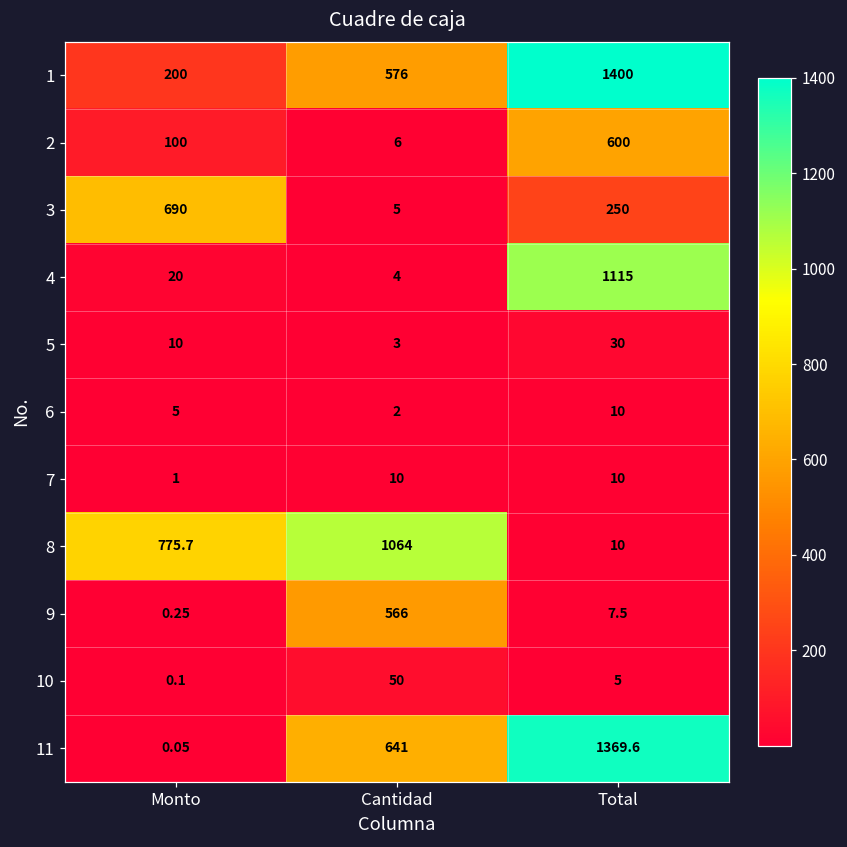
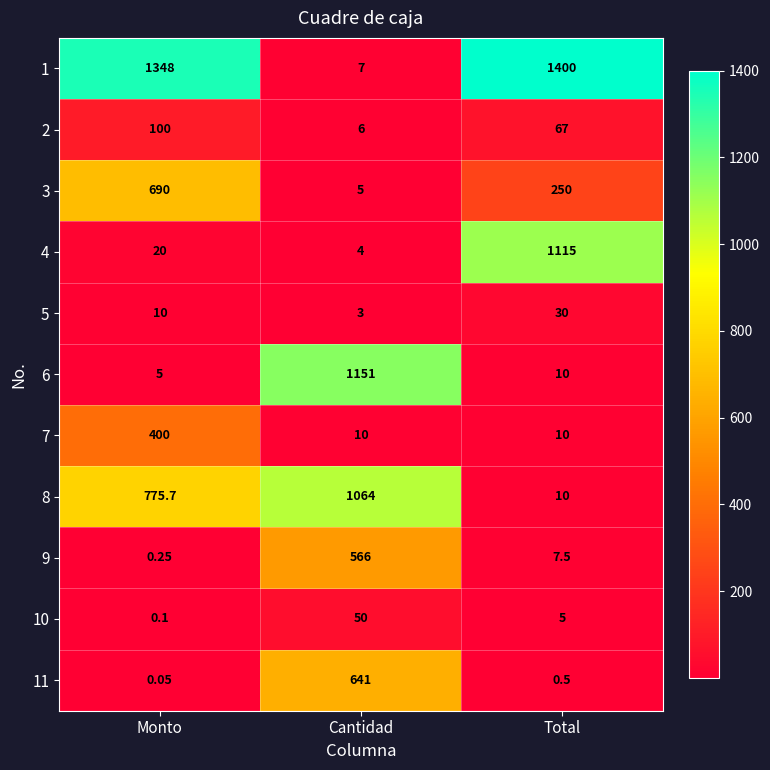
  {
    "1": {
-     "Monto": 200,
-     "Cantidad": 576,
+     "Monto": 1348,
+     "Cantidad": 7,
      "Total": 1400
    },
    "2": {
      "Monto": 100,
      "Cantidad": 6,
-     "Total": 600
+     "Total": 67
    },
    "3": {
      "Monto": 690,
      "Cantidad": 5,
      "Total": 250
    },
    "4": {
      "Monto": 20,
      "Cantidad": 4,
      "Total": 1115
    },
    "5": {
      "Monto": 10,
      "Cantidad": 3,
      "Total": 30
    },
    "6": {
      "Monto": 5,
-     "Cantidad": 2,
+     "Cantidad": 1151,
      "Total": 10
    },
    "7": {
-     "Monto": 1,
+     "Monto": 400,
      "Cantidad": 10,
      "Total": 10
    },
    "8": {
      "Monto": 775.7,
      "Cantidad": 1064,
      "Total": 10
    },
    "9": {
      "Monto": 0.25,
      "Cantidad": 566,
      "Total": 7.5
    },
    "10": {
      "Monto": 0.1,
      "Cantidad": 50,
      "Total": 5
    },
    "11": {
      "Monto": 0.05,
      "Cantidad": 641,
-     "Total": 1369.6
+     "Total": 0.5
    }
  }
